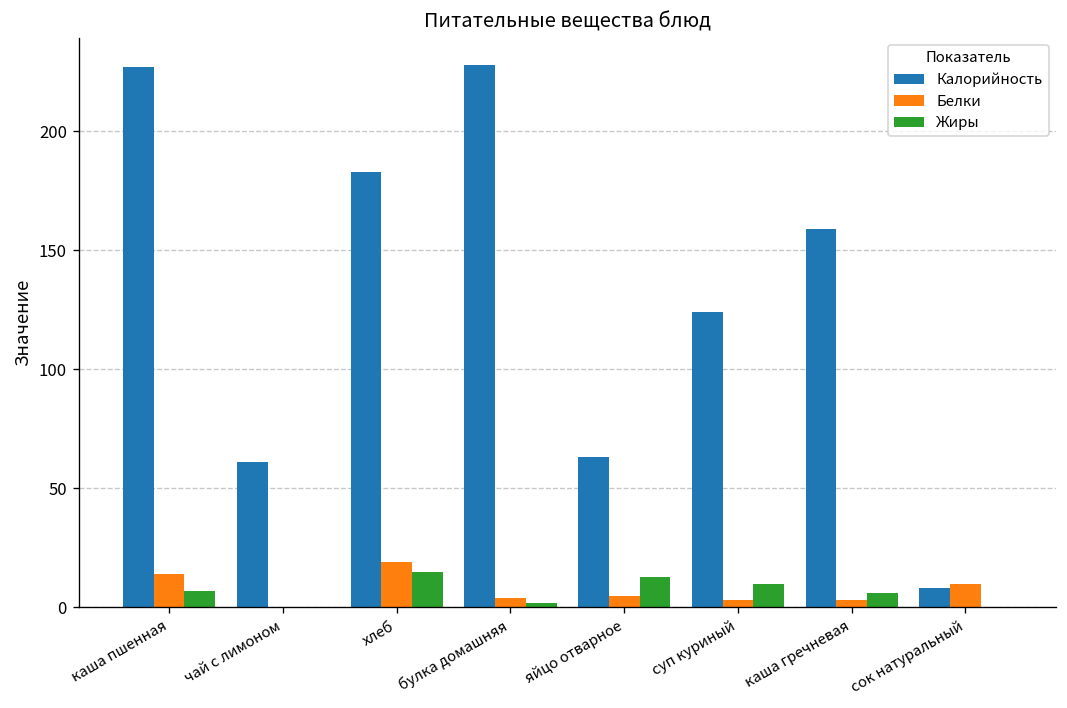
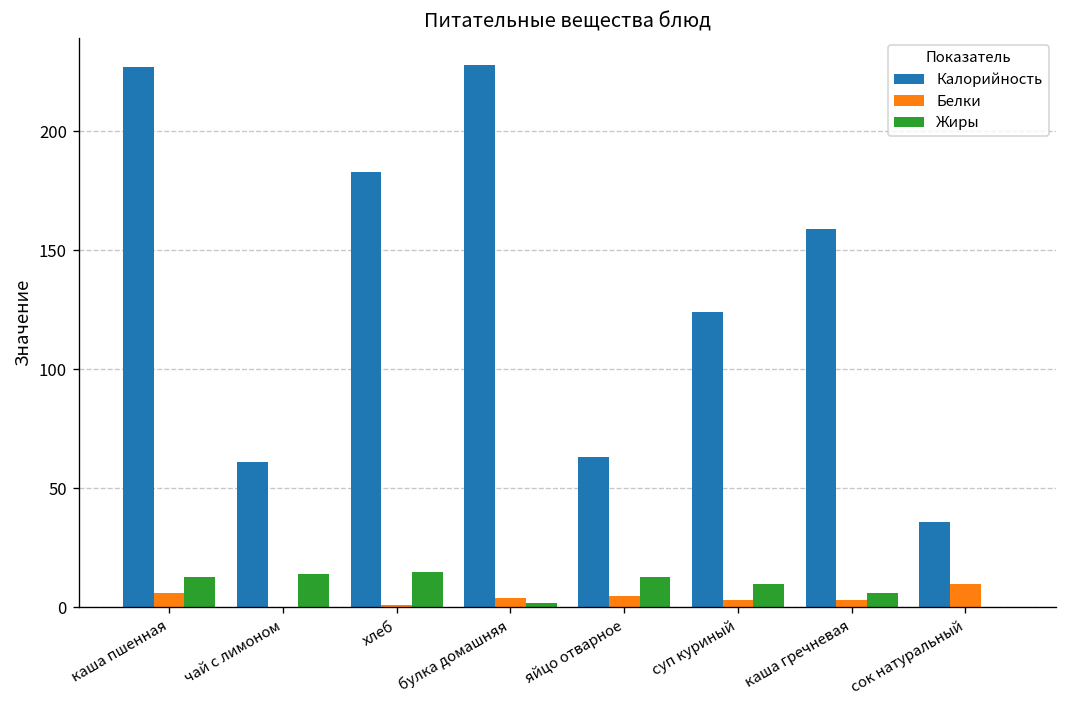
  {
    "Калорийность": {
      "каша пшенная": 227,
      "чай с лимоном": 61,
      "хлеб": 183,
      "булка домашняя": 228,
      "яйцо отварное": 63,
      "суп куриный": 124,
      "каша гречневая": 159,
-     "сок натуральный": 8
+     "сок натуральный": 36
    },
    "Белки": {
-     "каша пшенная": 14,
+     "каша пшенная": 6,
      "чай с лимоном": 0,
-     "хлеб": 19,
+     "хлеб": 1,
      "булка домашняя": 4,
      "яйцо отварное": 5,
      "суп куриный": 3,
      "каша гречневая": 3,
      "сок натуральный": 10
    },
    "Жиры": {
-     "каша пшенная": 7,
-     "чай с лимоном": 0,
+     "каша пшенная": 13,
+     "чай с лимоном": 14,
      "хлеб": 15,
      "булка домашняя": 2,
      "яйцо отварное": 13,
      "суп куриный": 10,
      "каша гречневая": 6,
      "сок натуральный": 0
    }
  }
